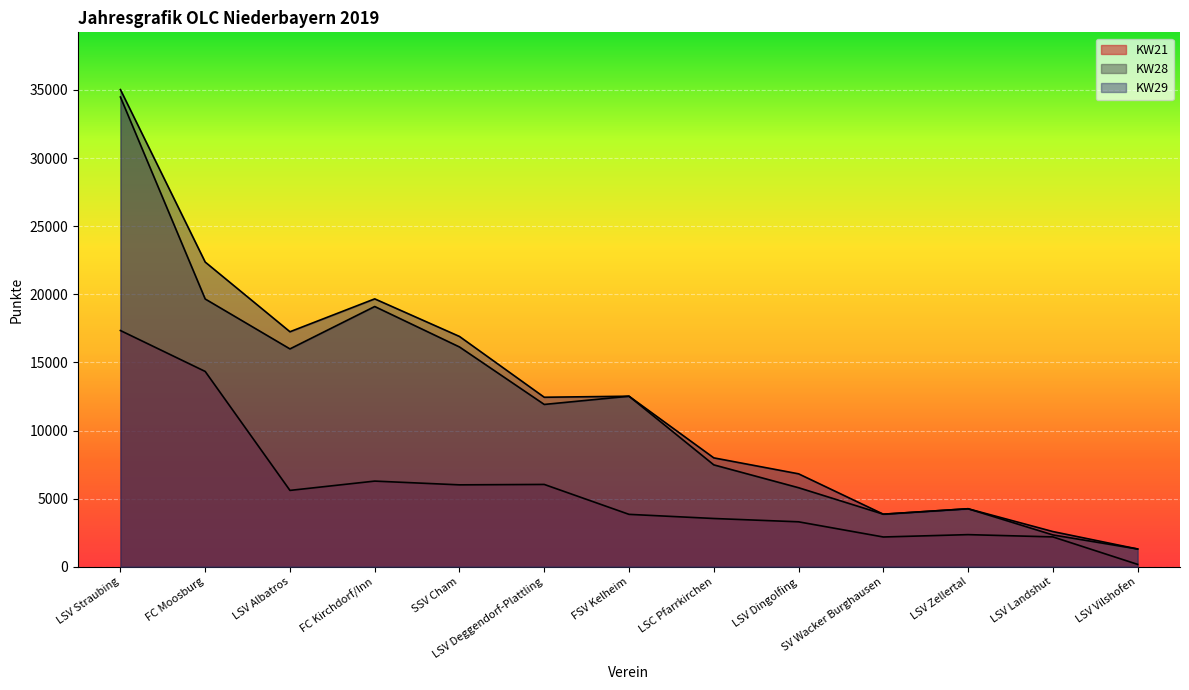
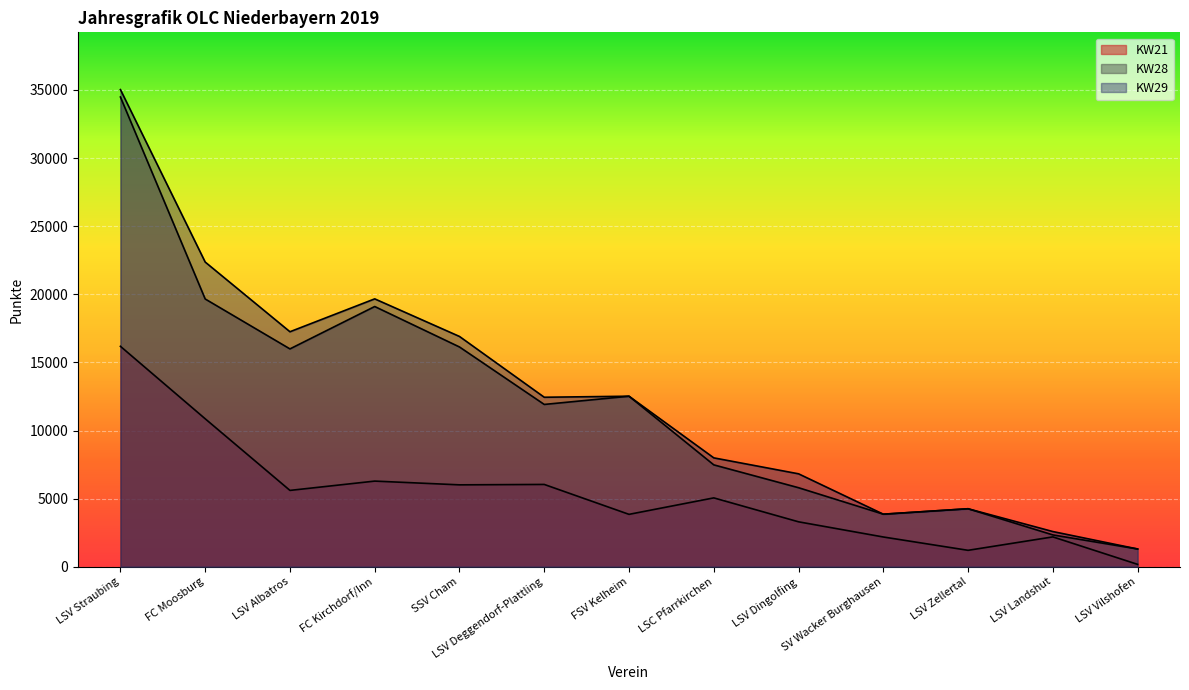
  {
    "KW21": {
-     "LSV Straubing": 17300,
-     "FC Moosburg": 14300,
+     "LSV Straubing": 16200,
+     "FC Moosburg": 10900,
      "LSV Albatros": 5600,
      "FC Kirchdorf/Inn": 6300,
      "SSV Cham": 6000,
      "LSV Deggendorf-Plattling": 6000,
      "FSV Kelheim": 3800,
-     "LSC Pfarrkirchen": 3500,
+     "LSC Pfarrkirchen": 5100,
      "LSV Dingolfing": 3300,
      "SV Wacker Burghausen": 2200,
-     "LSV Zellertal": 2400,
+     "LSV Zellertal": 1200,
      "LSV Vilshofen": 200
    }
  }
